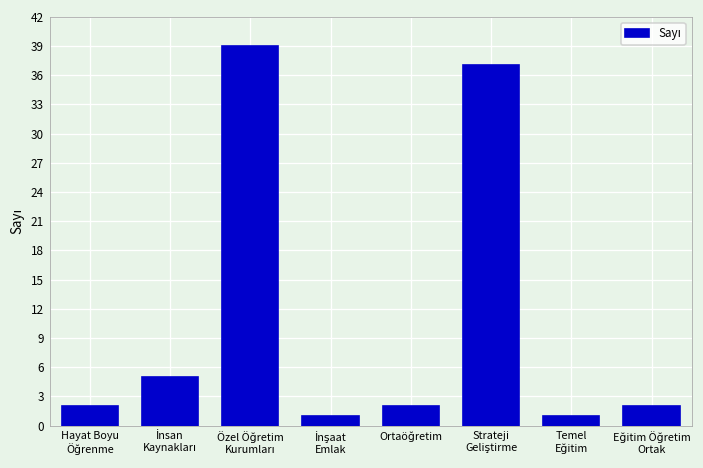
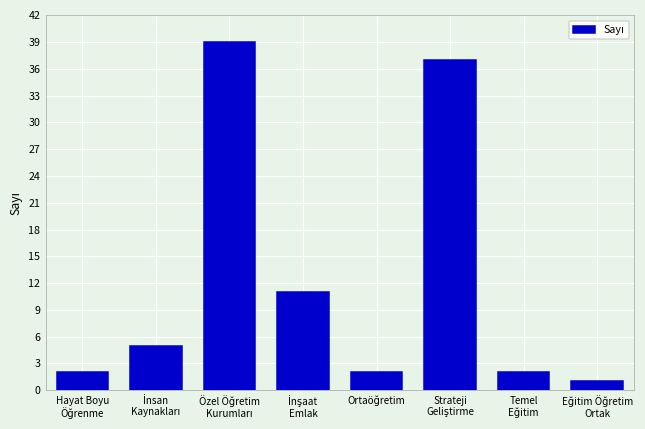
  {
    "Hayat Boyu Öğrenme": 2,
    "İnsan Kaynakları": 5,
    "Özel Öğretim Kurumları": 39,
-   "İnşaat Emlak": 1,
+   "İnşaat Emlak": 11,
    "Ortaöğretim": 2,
    "Strateji Geliştirme": 37,
-   "Temel Eğitim": 1,
-   "Eğitim Öğretim Ortak": 2
+   "Temel Eğitim": 2,
+   "Eğitim Öğretim Ortak": 1
  }
